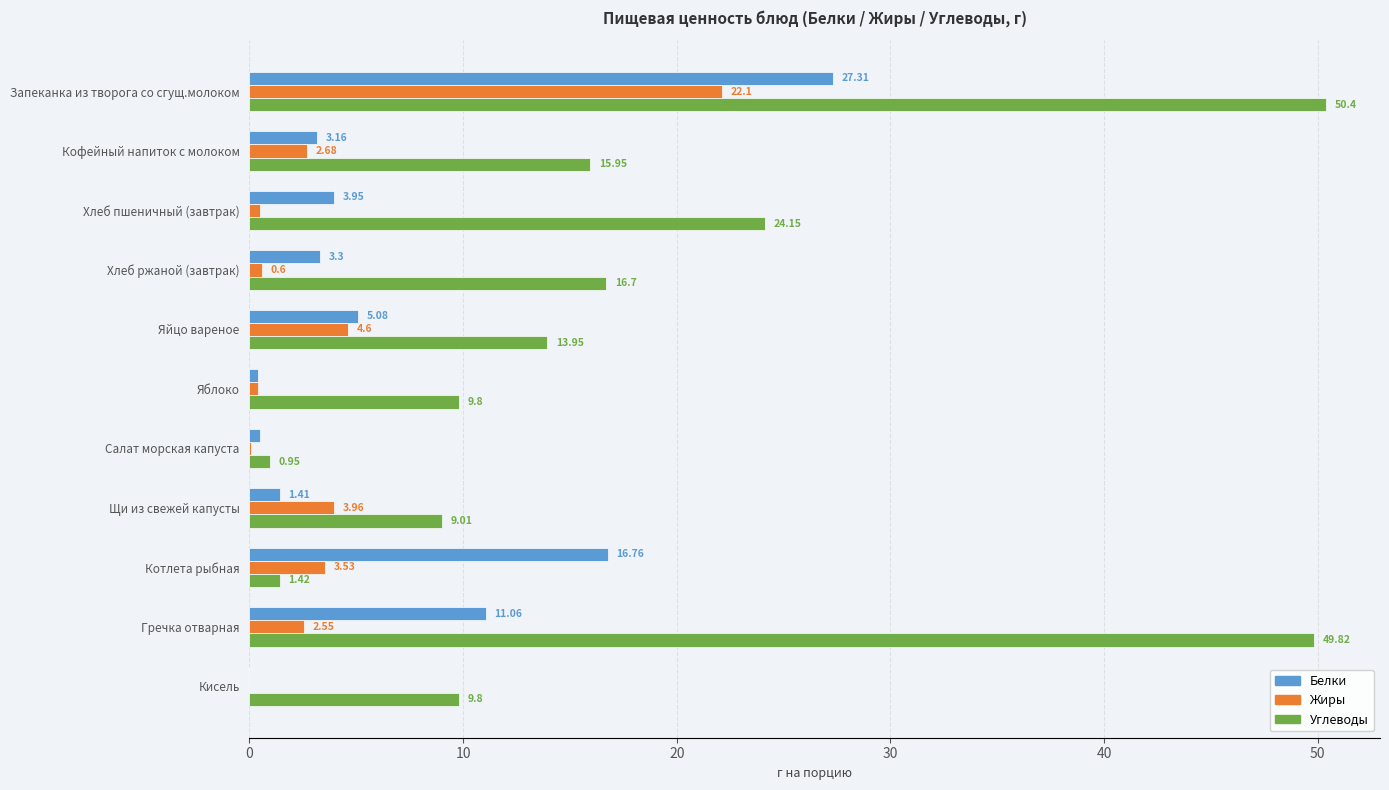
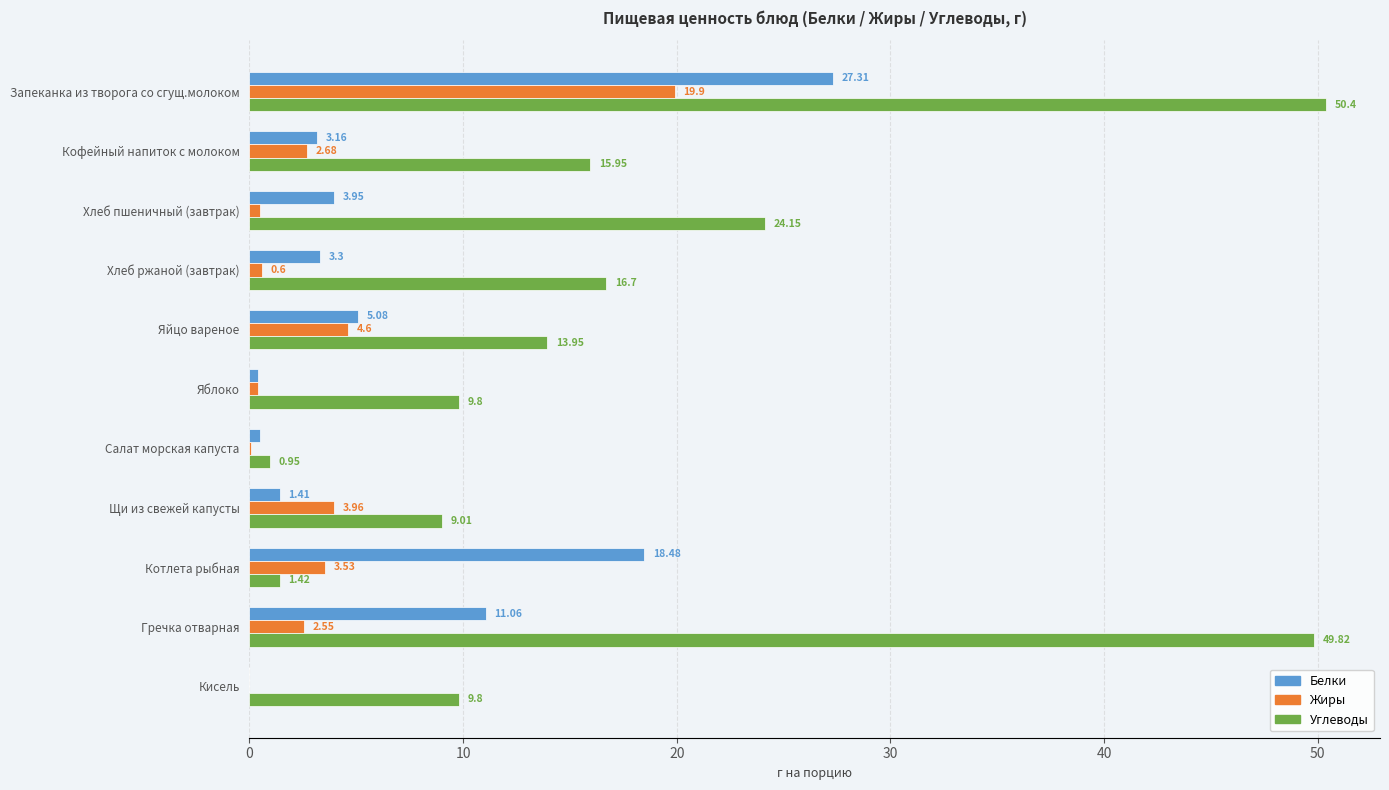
  {
    "Белки": {
      "Запеканка из творога со сгущ.молоком": 27.31,
      "Кофейный напиток с молоком": 3.16,
      "Хлеб пшеничный (завтрак)": 3.95,
      "Хлеб ржаной (завтрак)": 3.3,
      "Яйцо вареное": 5.08,
      "Щи из свежей капусты": 1.41,
-     "Котлета рыбная": 16.76,
+     "Котлета рыбная": 18.48,
      "Гречка отварная": 11.06
    },
    "Жиры": {
-     "Запеканка из творога со сгущ.молоком": 22.1,
+     "Запеканка из творога со сгущ.молоком": 19.9,
      "Кофейный напиток с молоком": 2.68,
      "Хлеб ржаной (завтрак)": 0.6,
      "Яйцо вареное": 4.6,
      "Щи из свежей капусты": 3.96,
      "Котлета рыбная": 3.53,
      "Гречка отварная": 2.55
    },
    "Углеводы": {
      "Запеканка из творога со сгущ.молоком": 50.4,
      "Кофейный напиток с молоком": 15.95,
      "Хлеб пшеничный (завтрак)": 24.15,
      "Хлеб ржаной (завтрак)": 16.7,
      "Яйцо вареное": 13.95,
      "Яблоко": 9.8,
      "Салат морская капуста": 0.95,
      "Щи из свежей капусты": 9.01,
      "Котлета рыбная": 1.42,
      "Гречка отварная": 49.82,
      "Кисель": 9.8
    }
  }
